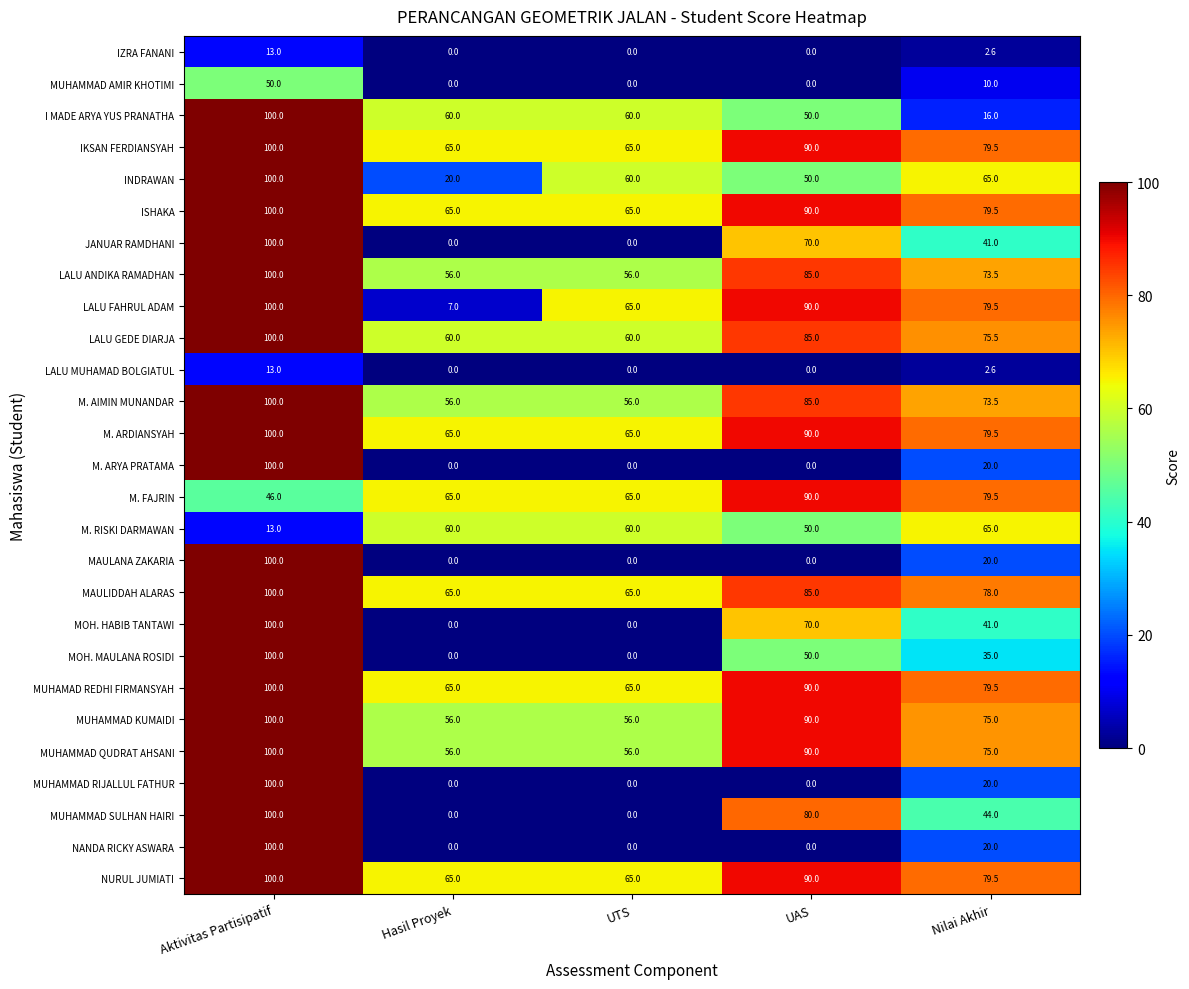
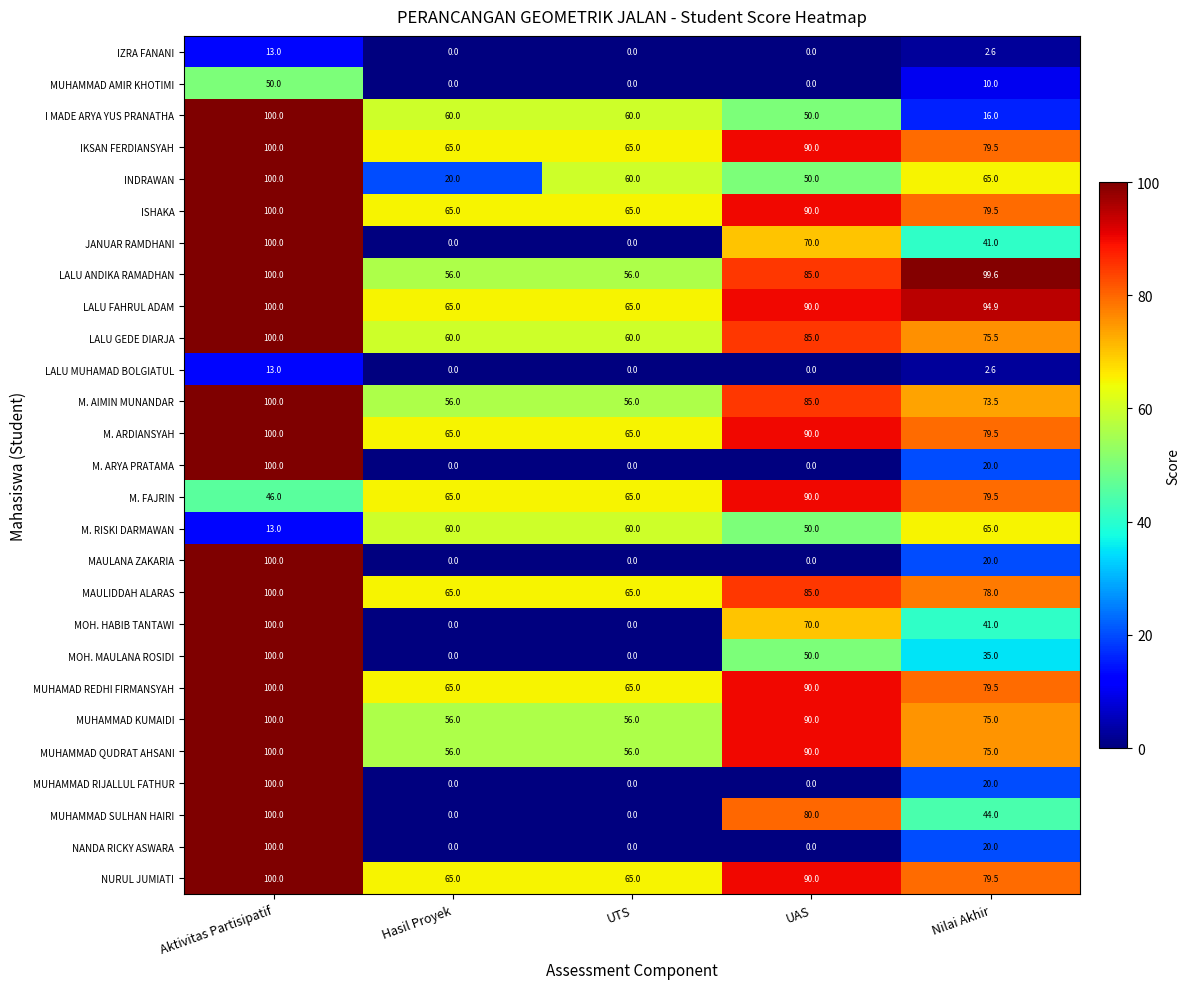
  {
    "IZRA FANANI": {
      "Aktivitas Partisipatif": 13.0,
      "Hasil Proyek": 0.0,
      "UTS": 0.0,
      "UAS": 0.0,
      "Nilai Akhir": 2.6
    },
    "MUHAMMAD AMIR KHOTIMI": {
      "Aktivitas Partisipatif": 50.0,
      "Hasil Proyek": 0.0,
      "UTS": 0.0,
      "UAS": 0.0,
      "Nilai Akhir": 10.0
    },
    "I MADE ARYA YUS PRANATHA": {
      "Aktivitas Partisipatif": 100.0,
      "Hasil Proyek": 60.0,
      "UTS": 60.0,
      "UAS": 50.0,
      "Nilai Akhir": 16.0
    },
    "IKSAN FERDIANSYAH": {
      "Aktivitas Partisipatif": 100.0,
      "Hasil Proyek": 65.0,
      "UTS": 65.0,
      "UAS": 90.0,
      "Nilai Akhir": 79.5
    },
    "INDRAWAN": {
      "Aktivitas Partisipatif": 100.0,
      "Hasil Proyek": 20.0,
      "UTS": 60.0,
      "UAS": 50.0,
      "Nilai Akhir": 65.0
    },
    "ISHAKA": {
      "Aktivitas Partisipatif": 100.0,
      "Hasil Proyek": 65.0,
      "UTS": 65.0,
      "UAS": 90.0,
      "Nilai Akhir": 79.5
    },
    "JANUAR RAMDHANI": {
      "Aktivitas Partisipatif": 100.0,
      "Hasil Proyek": 0.0,
      "UTS": 0.0,
      "UAS": 70.0,
      "Nilai Akhir": 41.0
    },
    "LALU ANDIKA RAMADHAN": {
      "Aktivitas Partisipatif": 100.0,
      "Hasil Proyek": 56.0,
      "UTS": 56.0,
      "UAS": 85.0,
-     "Nilai Akhir": 73.5
+     "Nilai Akhir": 99.6
    },
    "LALU FAHRUL ADAM": {
      "Aktivitas Partisipatif": 100.0,
-     "Hasil Proyek": 7.0,
+     "Hasil Proyek": 65.0,
      "UTS": 65.0,
      "UAS": 90.0,
-     "Nilai Akhir": 79.5
+     "Nilai Akhir": 94.9
    },
    "LALU GEDE DIARJA": {
      "Aktivitas Partisipatif": 100.0,
      "Hasil Proyek": 60.0,
      "UTS": 60.0,
      "UAS": 85.0,
      "Nilai Akhir": 75.5
    },
    "LALU MUHAMAD BOLGIATUL": {
      "Aktivitas Partisipatif": 13.0,
      "Hasil Proyek": 0.0,
      "UTS": 0.0,
      "UAS": 0.0,
      "Nilai Akhir": 2.6
    },
    "M. AIMIN MUNANDAR": {
      "Aktivitas Partisipatif": 100.0,
      "Hasil Proyek": 56.0,
      "UTS": 56.0,
      "UAS": 85.0,
      "Nilai Akhir": 73.5
    },
    "M. ARDIANSYAH": {
      "Aktivitas Partisipatif": 100.0,
      "Hasil Proyek": 65.0,
      "UTS": 65.0,
      "UAS": 90.0,
      "Nilai Akhir": 79.5
    },
    "M. ARYA PRATAMA": {
      "Aktivitas Partisipatif": 100.0,
      "Hasil Proyek": 0.0,
      "UTS": 0.0,
      "UAS": 0.0,
      "Nilai Akhir": 20.0
    },
    "M. FAJRIN": {
      "Aktivitas Partisipatif": 46.0,
      "Hasil Proyek": 65.0,
      "UTS": 65.0,
      "UAS": 90.0,
      "Nilai Akhir": 79.5
    },
    "M. RISKI DARMAWAN": {
      "Aktivitas Partisipatif": 13.0,
      "Hasil Proyek": 60.0,
      "UTS": 60.0,
      "UAS": 50.0,
      "Nilai Akhir": 65.0
    },
    "MAULANA ZAKARIA": {
      "Aktivitas Partisipatif": 100.0,
      "Hasil Proyek": 0.0,
      "UTS": 0.0,
      "UAS": 0.0,
      "Nilai Akhir": 20.0
    },
    "MAULIDDAH ALARAS": {
      "Aktivitas Partisipatif": 100.0,
      "Hasil Proyek": 65.0,
      "UTS": 65.0,
      "UAS": 85.0,
      "Nilai Akhir": 78.0
    },
    "MOH. HABIB TANTAWI": {
      "Aktivitas Partisipatif": 100.0,
      "Hasil Proyek": 0.0,
      "UTS": 0.0,
      "UAS": 70.0,
      "Nilai Akhir": 41.0
    },
    "MOH. MAULANA ROSIDI": {
      "Aktivitas Partisipatif": 100.0,
      "Hasil Proyek": 0.0,
      "UTS": 0.0,
      "UAS": 50.0,
      "Nilai Akhir": 35.0
    },
    "MUHAMAD REDHI FIRMANSYAH": {
      "Aktivitas Partisipatif": 100.0,
      "Hasil Proyek": 65.0,
      "UTS": 65.0,
      "UAS": 90.0,
      "Nilai Akhir": 79.5
    },
    "MUHAMMAD KUMAIDI": {
      "Aktivitas Partisipatif": 100.0,
      "Hasil Proyek": 56.0,
      "UTS": 56.0,
      "UAS": 90.0,
      "Nilai Akhir": 75.0
    },
    "MUHAMMAD QUDRAT AHSANI": {
      "Aktivitas Partisipatif": 100.0,
      "Hasil Proyek": 56.0,
      "UTS": 56.0,
      "UAS": 90.0,
      "Nilai Akhir": 75.0
    },
    "MUHAMMAD RIJALLUL FATHUR": {
      "Aktivitas Partisipatif": 100.0,
      "Hasil Proyek": 0.0,
      "UTS": 0.0,
      "UAS": 0.0,
      "Nilai Akhir": 20.0
    },
    "MUHAMMAD SULHAN HAIRI": {
      "Aktivitas Partisipatif": 100.0,
      "Hasil Proyek": 0.0,
      "UTS": 0.0,
      "UAS": 80.0,
      "Nilai Akhir": 44.0
    },
    "NANDA RICKY ASWARA": {
      "Aktivitas Partisipatif": 100.0,
      "Hasil Proyek": 0.0,
      "UTS": 0.0,
      "UAS": 0.0,
      "Nilai Akhir": 20.0
    },
    "NURUL JUMIATI": {
      "Aktivitas Partisipatif": 100.0,
      "Hasil Proyek": 65.0,
      "UTS": 65.0,
      "UAS": 90.0,
      "Nilai Akhir": 79.5
    }
  }
